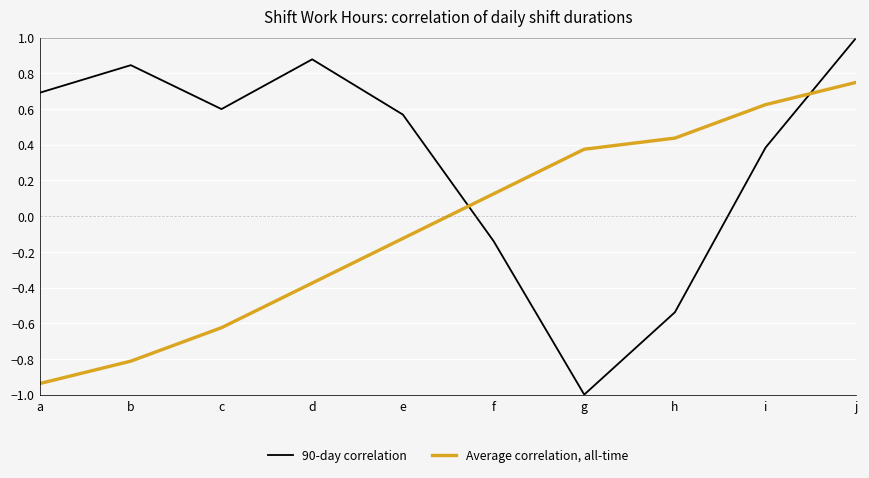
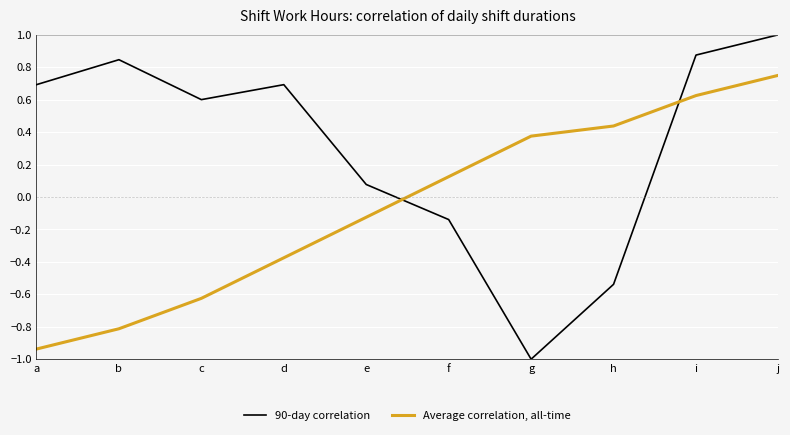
  {
    "90-day correlation": {
      "a": 0.69,
      "b": 0.85,
      "c": 0.60,
-     "d": 0.88,
-     "e": 0.57,
+     "d": 0.69,
+     "e": 0.08,
      "f": -0.14,
      "g": -1.00,
      "h": -0.54,
-     "i": 0.38,
+     "i": 0.87,
      "j": 1.00
    },
    "Average correlation, all-time": {
      "a": -0.94,
      "b": -0.81,
      "c": -0.63,
      "d": -0.38,
      "e": -0.13,
      "f": 0.13,
      "g": 0.38,
      "h": 0.44,
      "i": 0.63,
      "j": 0.75
    }
  }
